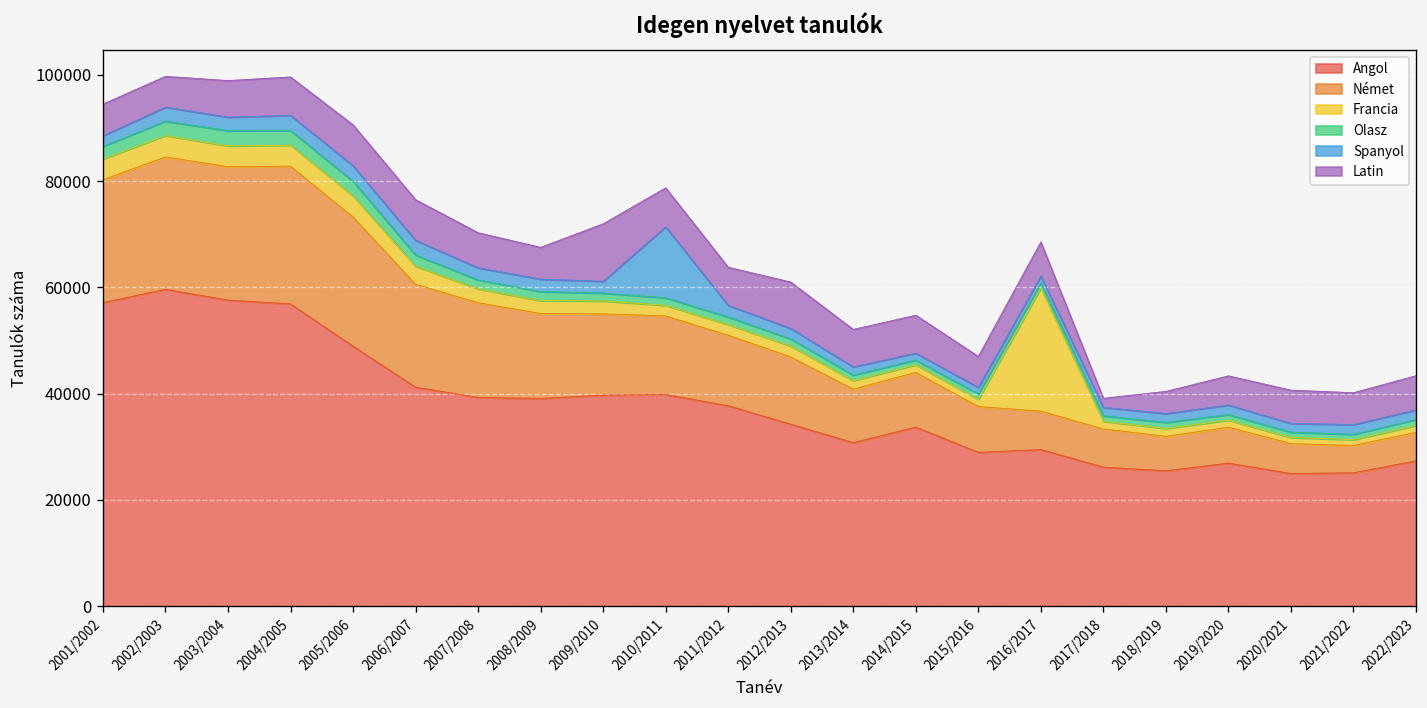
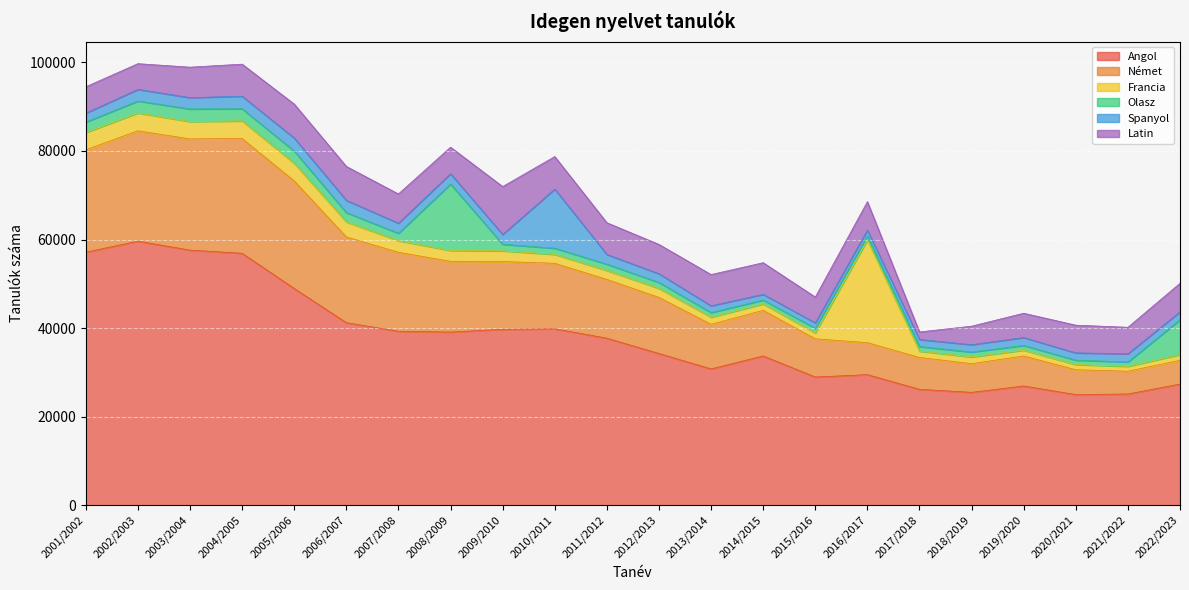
  {
    "Francia": {
      "2001/2002": 4000,
      "2002/2003": 4000,
      "2003/2004": 4000,
      "2004/2005": 4000,
      "2005/2006": 4000,
      "2006/2007": 3000,
      "2007/2008": 3000,
      "2008/2009": 2000,
      "2009/2010": 2000,
      "2010/2011": 2000,
      "2011/2012": 2000,
      "2012/2013": 2000,
      "2013/2014": 2000,
      "2014/2015": 1000,
      "2015/2016": 1000,
      "2016/2017": 23000,
      "2017/2018": 1000,
      "2018/2019": 2000,
      "2019/2020": 1000,
      "2020/2021": 1000,
      "2021/2022": 1000,
      "2022/2023": 1000
    },
    "Olasz": {
      "2001/2002": 2000,
      "2002/2003": 3000,
      "2003/2004": 3000,
      "2004/2005": 3000,
      "2005/2006": 3000,
      "2006/2007": 2000,
      "2007/2008": 2000,
-     "2008/2009": 2000,
+     "2008/2009": 15000,
      "2009/2010": 1000,
      "2010/2011": 1000,
      "2011/2012": 1000,
      "2012/2013": 1000,
      "2013/2014": 1000,
      "2014/2015": 1000,
      "2015/2016": 1000,
      "2016/2017": 1000,
      "2017/2018": 1000,
      "2018/2019": 1000,
      "2019/2020": 1000,
      "2020/2021": 1000,
      "2021/2022": 1000,
-     "2022/2023": 1000
+     "2022/2023": 8000
    },
    "Spanyol": {
      "2001/2002": 2000,
      "2002/2003": 3000,
      "2003/2004": 3000,
      "2004/2005": 3000,
      "2005/2006": 3000,
      "2006/2007": 3000,
      "2007/2008": 2000,
      "2008/2009": 2000,
      "2009/2010": 2000,
      "2010/2011": 13000,
      "2011/2012": 2000,
      "2012/2013": 2000,
      "2013/2014": 2000,
      "2014/2015": 1000,
      "2015/2016": 1000,
      "2016/2017": 1000,
      "2017/2018": 2000,
      "2018/2019": 2000,
      "2019/2020": 2000,
      "2020/2021": 2000,
      "2021/2022": 2000,
      "2022/2023": 2000
    },
    "Latin": {
      "2001/2002": 6000,
      "2002/2003": 6000,
      "2003/2004": 7000,
      "2004/2005": 7000,
      "2005/2006": 8000,
      "2006/2007": 8000,
      "2007/2008": 7000,
      "2008/2009": 6000,
      "2009/2010": 11000,
      "2010/2011": 7000,
      "2011/2012": 7000,
-     "2012/2013": 9000,
+     "2012/2013": 7000,
      "2013/2014": 7000,
      "2014/2015": 7000,
      "2015/2016": 6000,
      "2016/2017": 6000,
      "2017/2018": 2000,
      "2018/2019": 4000,
      "2019/2020": 5000,
      "2020/2021": 6000,
      "2021/2022": 6000,
      "2022/2023": 6000
    }
  }
